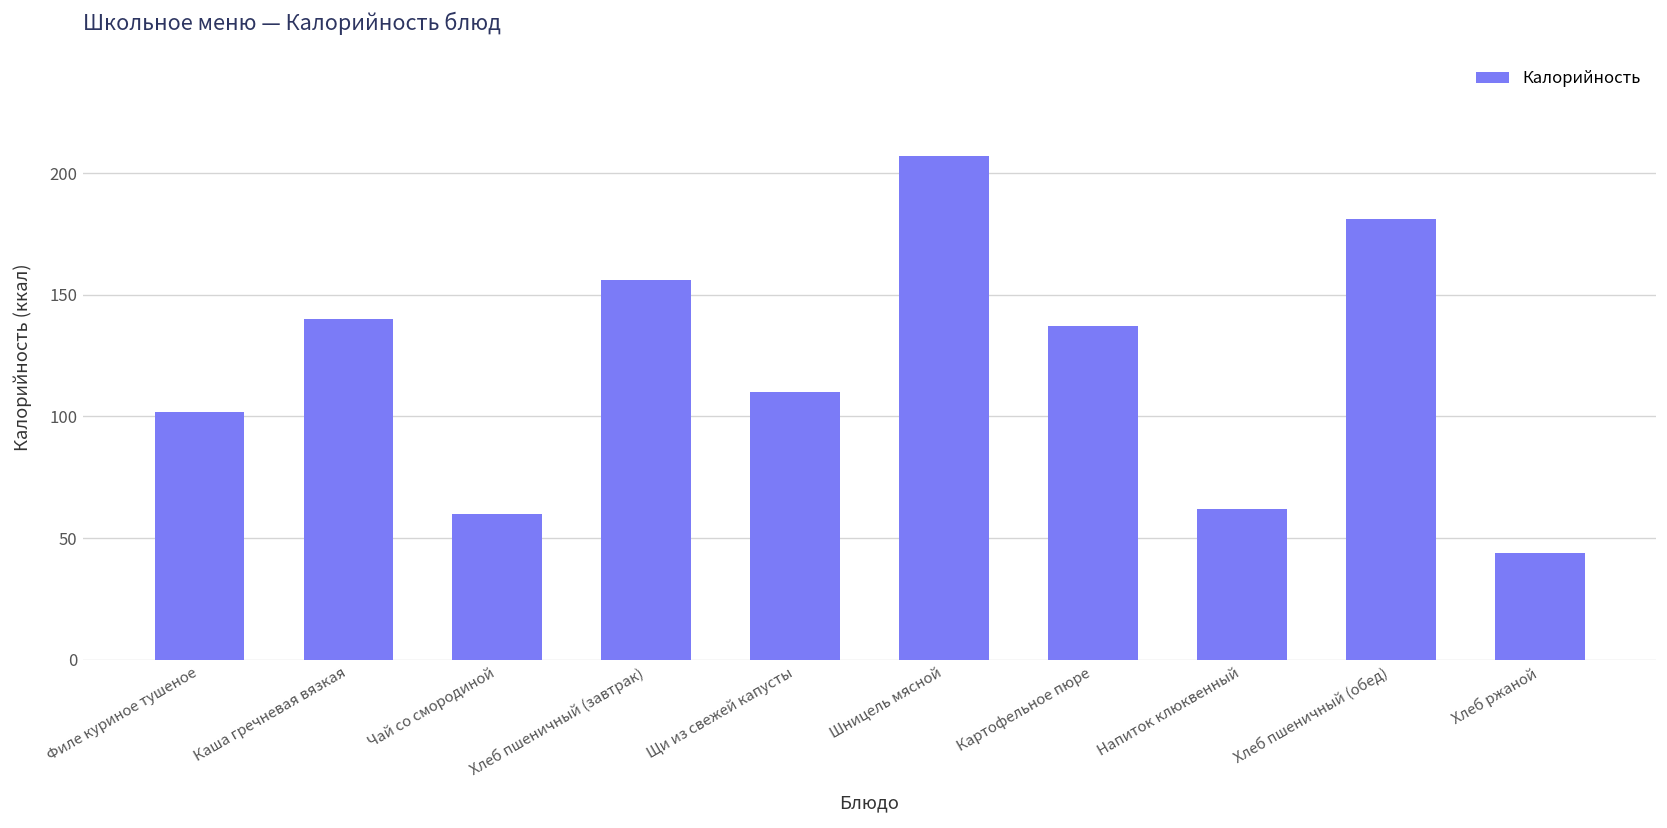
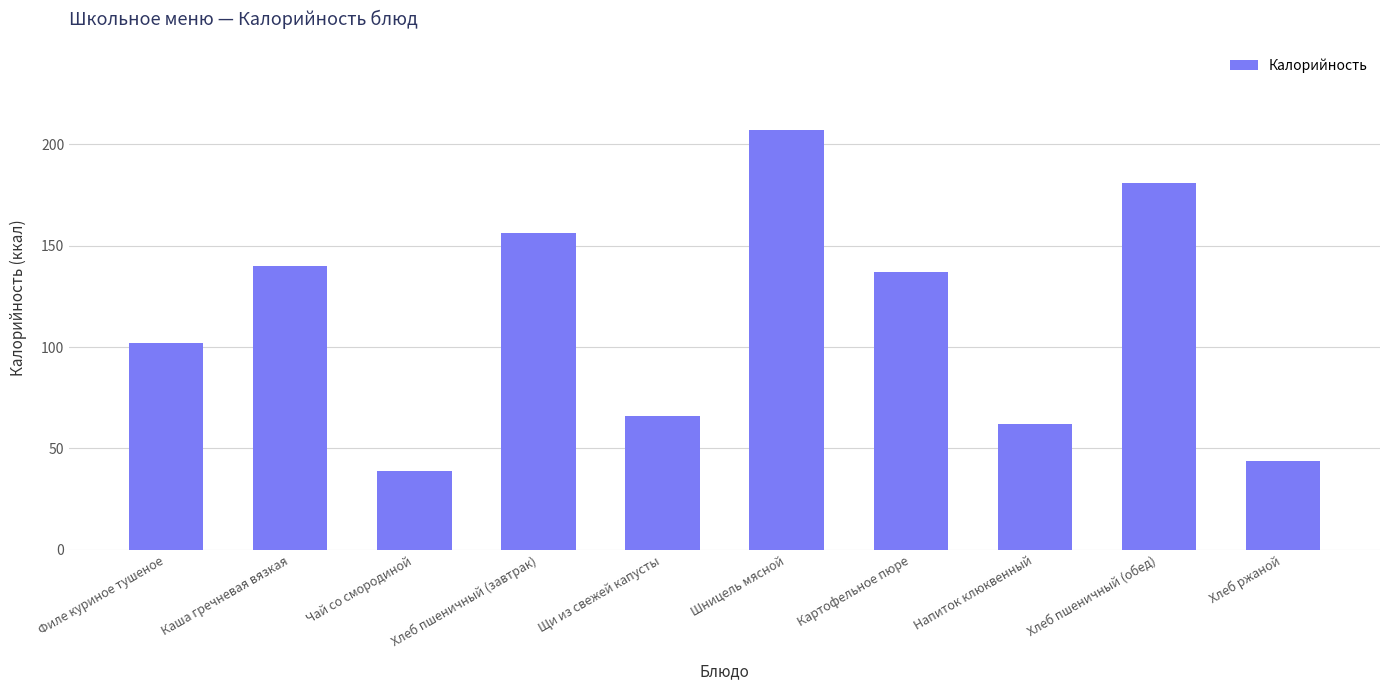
  {
    "Филе куриное тушеное": 102,
    "Каша гречневая вязкая": 140,
-   "Чай со смородиной": 60,
+   "Чай со смородиной": 39,
    "Хлеб пшеничный (завтрак)": 156,
-   "Щи из свежей капусты": 110,
+   "Щи из свежей капусты": 66,
    "Шницель мясной": 207,
    "Картофельное пюре": 137,
    "Напиток клюквенный": 62,
    "Хлеб пшеничный (обед)": 181,
    "Хлеб ржаной": 44
  }
